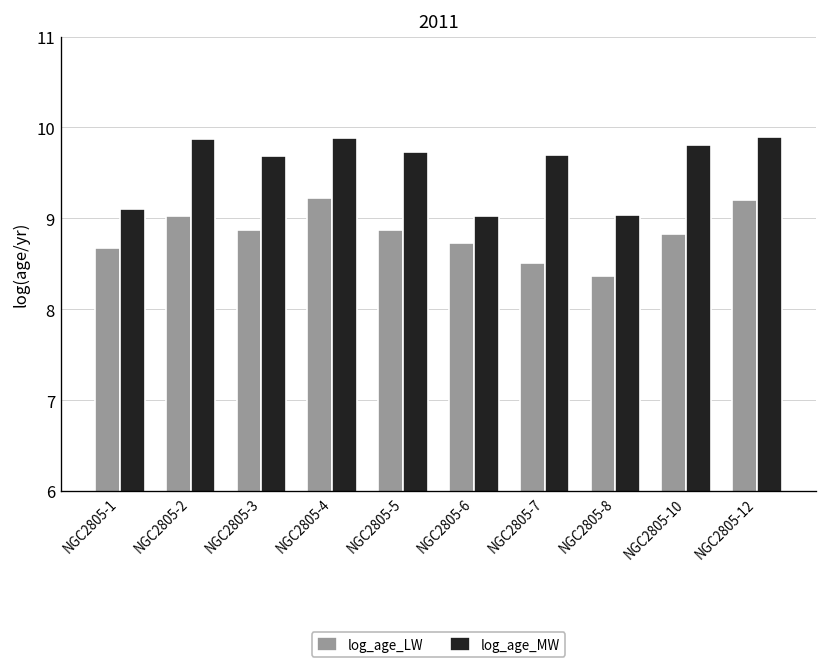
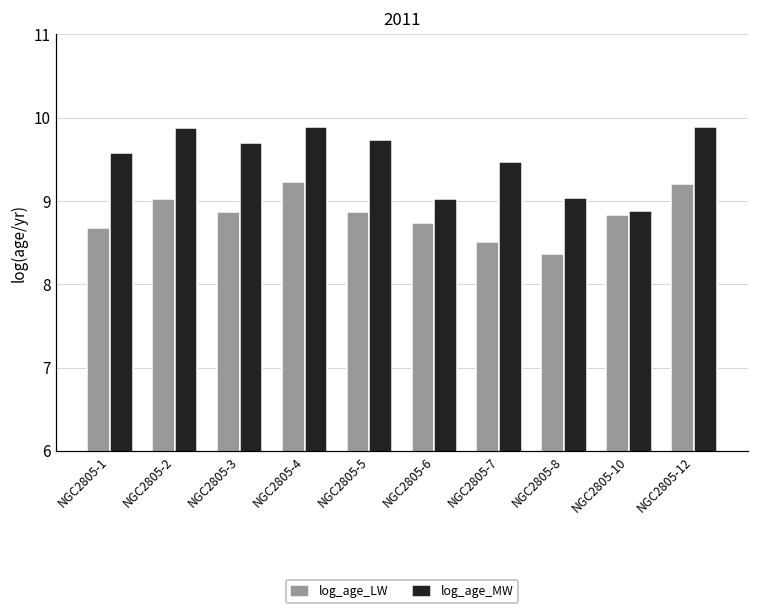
  {
    "log_age_LW": {
      "NGC2805-1": 8.7,
      "NGC2805-2": 9.0,
      "NGC2805-3": 8.9,
      "NGC2805-4": 9.2,
      "NGC2805-5": 8.9,
      "NGC2805-6": 8.7,
      "NGC2805-7": 8.5,
      "NGC2805-8": 8.4,
      "NGC2805-10": 8.8,
      "NGC2805-12": 9.2
    },
    "log_age_MW": {
-     "NGC2805-1": 9.1,
+     "NGC2805-1": 9.6,
      "NGC2805-2": 9.9,
      "NGC2805-3": 9.7,
      "NGC2805-4": 9.9,
      "NGC2805-5": 9.7,
      "NGC2805-6": 9.0,
-     "NGC2805-7": 9.7,
+     "NGC2805-7": 9.5,
      "NGC2805-8": 9.0,
-     "NGC2805-10": 9.8,
+     "NGC2805-10": 8.9,
      "NGC2805-12": 9.9
    }
  }
